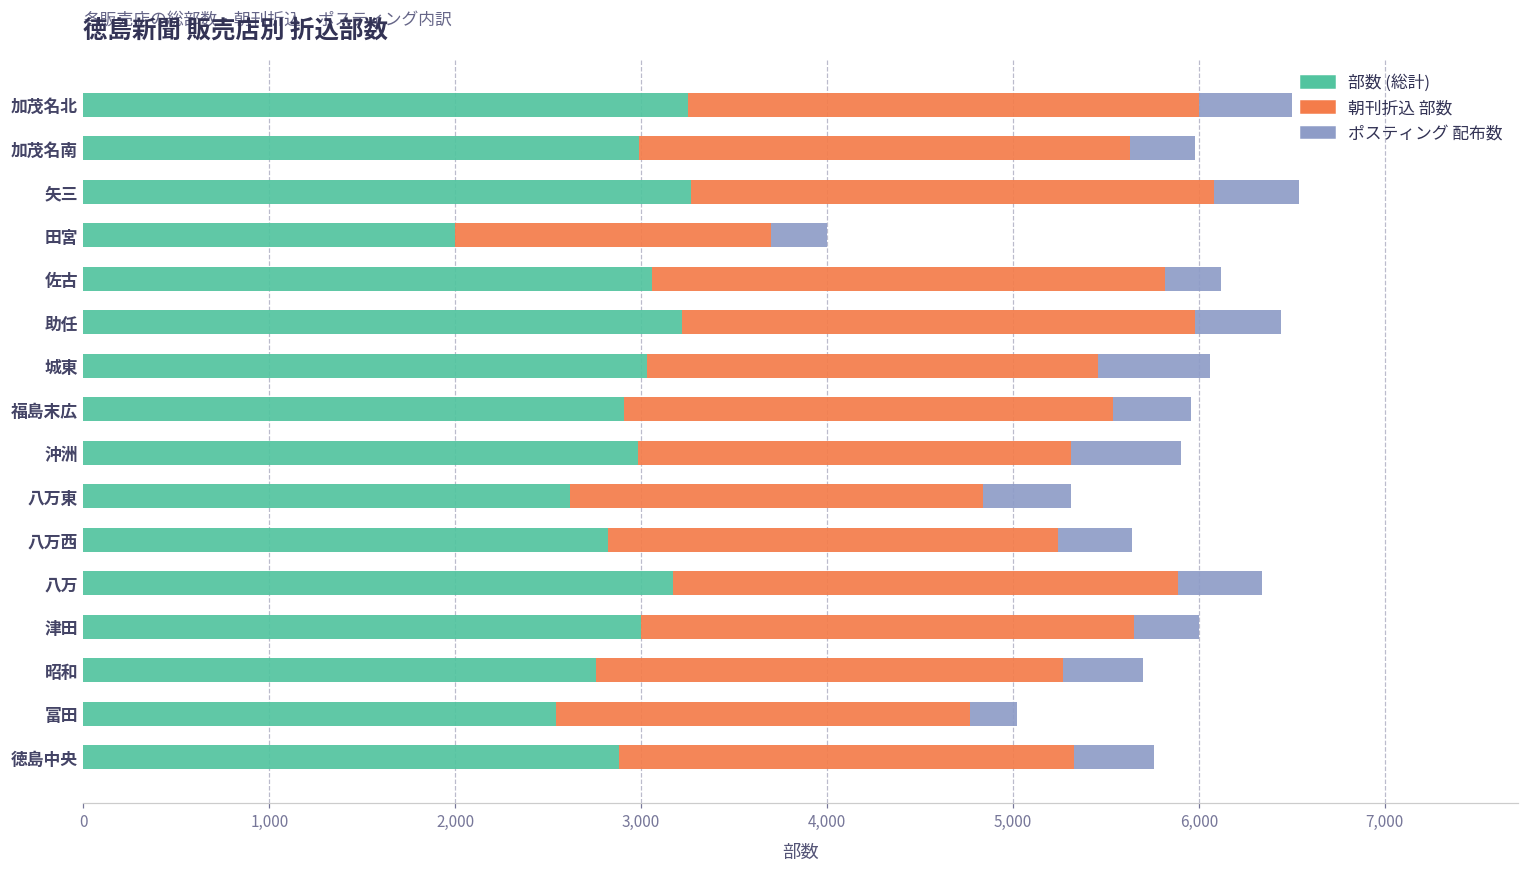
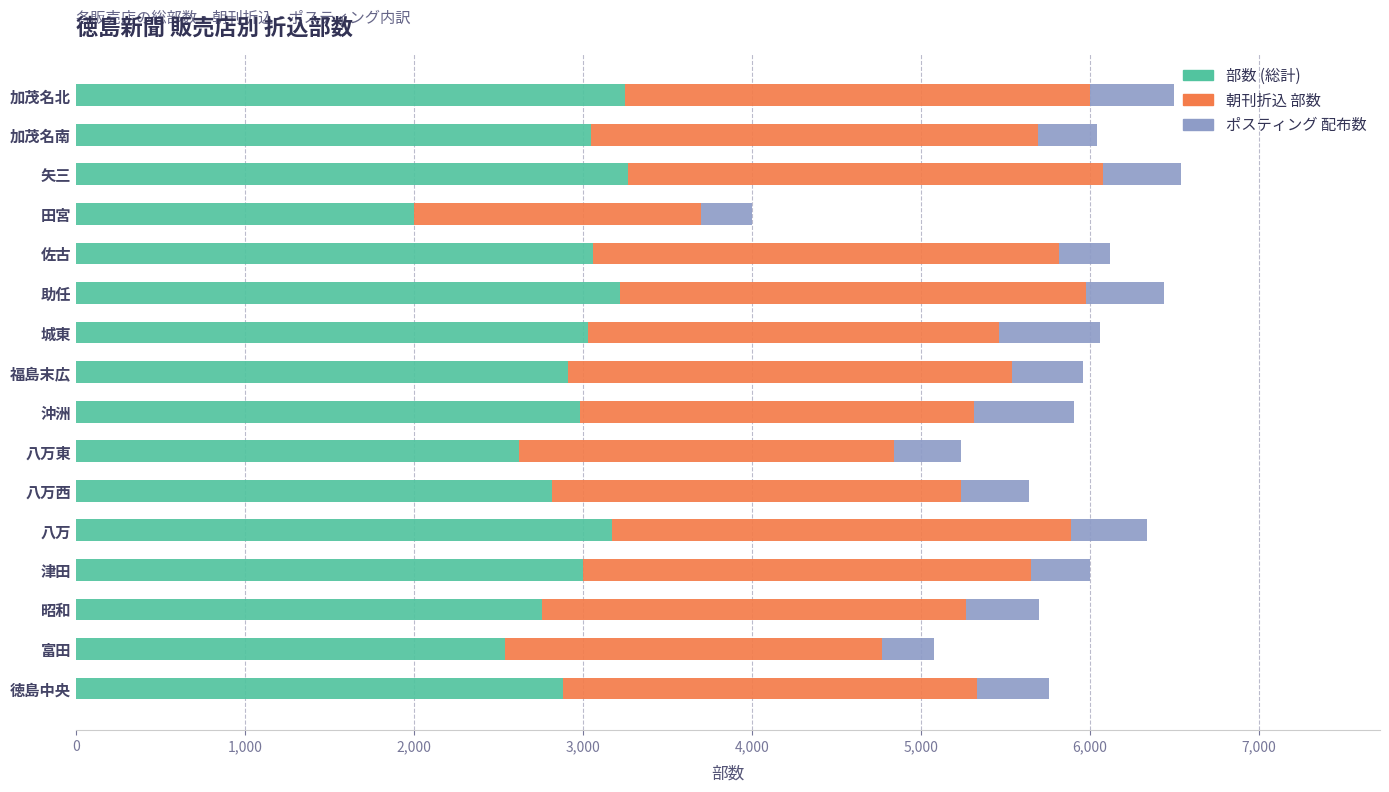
  {
    "部数 (総計)": {
      "加茂名北": "3,250",
-     "加茂名南": "2,990",
+     "加茂名南": "3,050",
      "矢三": "3,270",
      "田宮": "2,000",
      "佐古": "3,060",
      "助任": "3,220",
      "城東": "3,030",
      "福島末広": "2,910",
      "沖洲": "2,980",
      "八万東": "2,620",
      "八万西": "2,820",
      "八万": "3,170",
      "津田": "3,000",
      "昭和": "2,760",
      "富田": "2,540",
      "徳島中央": "2,880"
    },
    "朝刊折込 部数": {
      "加茂名北": "2,750",
      "加茂名南": "2,640",
      "矢三": "2,810",
      "田宮": "1,700",
      "佐古": "2,760",
      "助任": "2,760",
      "城東": "2,430",
      "福島末広": "2,630",
      "沖洲": "2,330",
      "八万東": "2,220",
      "八万西": "2,420",
      "八万": "2,720",
      "津田": "2,650",
      "昭和": "2,510",
      "富田": "2,230",
      "徳島中央": "2,450"
    },
    "ポスティング 配布数": {
      "加茂名北": "500",
      "加茂名南": "350",
      "矢三": "460",
      "田宮": "300",
      "佐古": "300",
      "助任": "460",
      "城東": "600",
      "福島末広": "420",
      "沖洲": "590",
-     "八万東": "470",
+     "八万東": "400",
      "八万西": "400",
      "八万": "450",
      "津田": "350",
      "昭和": "430",
-     "富田": "250",
+     "富田": "310",
      "徳島中央": "430"
    }
  }
